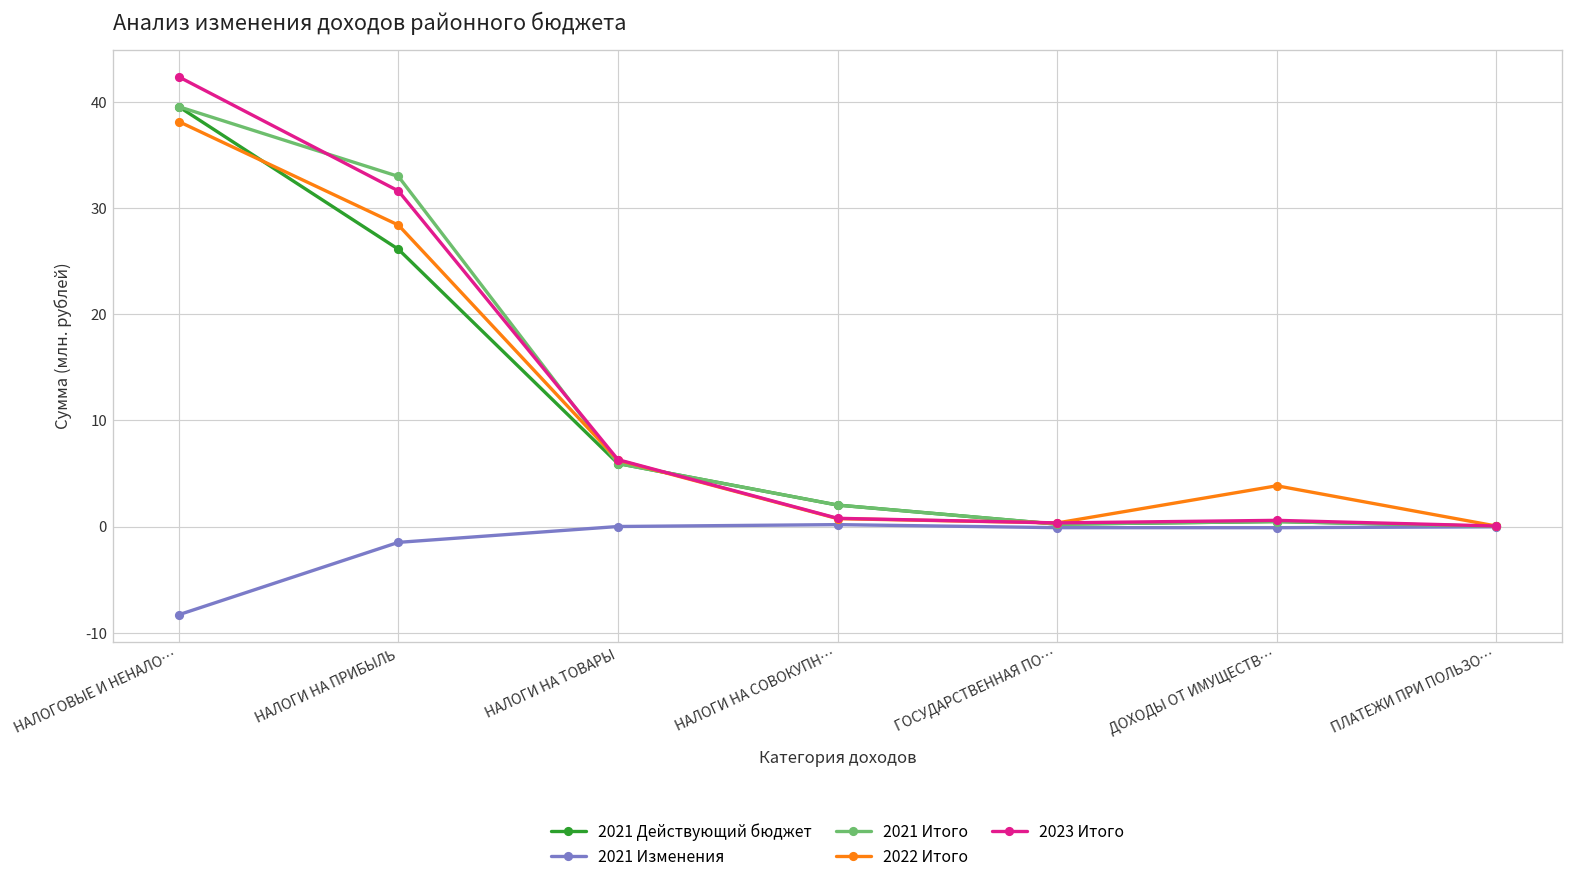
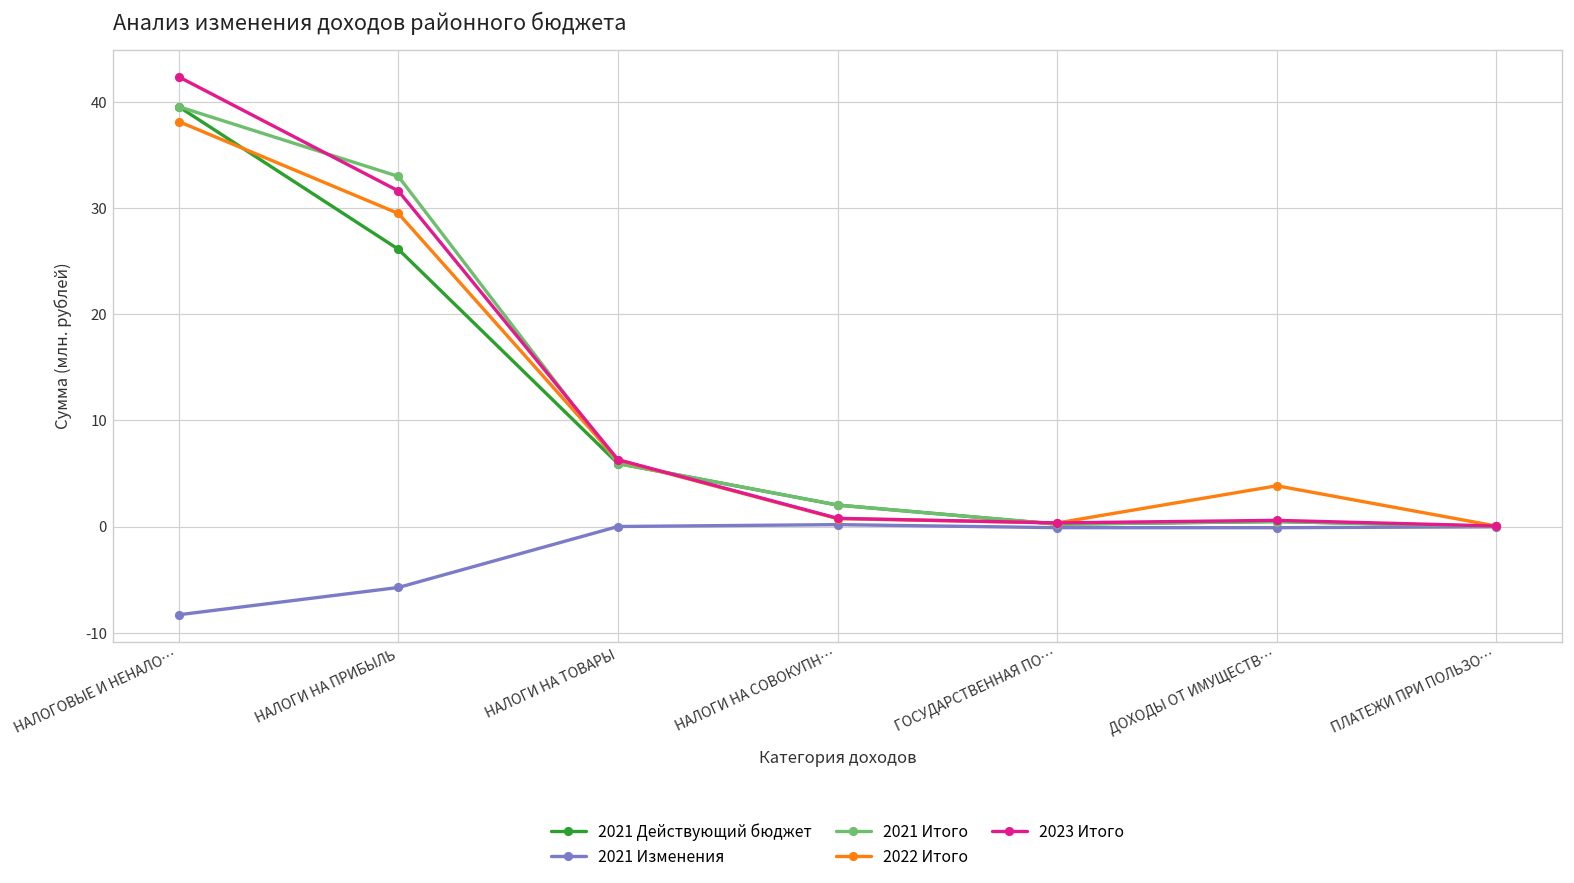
  {
    "2021 Действующий бюджет": {
      "НАЛОГИ НА ПРИБЫЛЬ": 26
    },
    "2021 Изменения": {
      "НАЛОГОВЫЕ И НЕНАЛО…": -8,
-     "НАЛОГИ НА ПРИБЫЛЬ": -1,
+     "НАЛОГИ НА ПРИБЫЛЬ": -6,
      "НАЛОГИ НА ТОВАРЫ": 0,
      "НАЛОГИ НА СОВОКУПН…": 0,
      "ГОСУДАРСТВЕННАЯ ПО…": 0,
      "ДОХОДЫ ОТ ИМУЩЕСТВ…": 0
    },
    "2021 Итого": {
      "НАЛОГИ НА ПРИБЫЛЬ": 33
    },
    "2022 Итого": {
      "НАЛОГОВЫЕ И НЕНАЛО…": 38,
-     "НАЛОГИ НА ПРИБЫЛЬ": 28,
+     "НАЛОГИ НА ПРИБЫЛЬ": 29,
      "ДОХОДЫ ОТ ИМУЩЕСТВ…": 4
    },
    "2023 Итого": {
      "НАЛОГОВЫЕ И НЕНАЛО…": 42,
      "НАЛОГИ НА ПРИБЫЛЬ": 32
    }
  }
